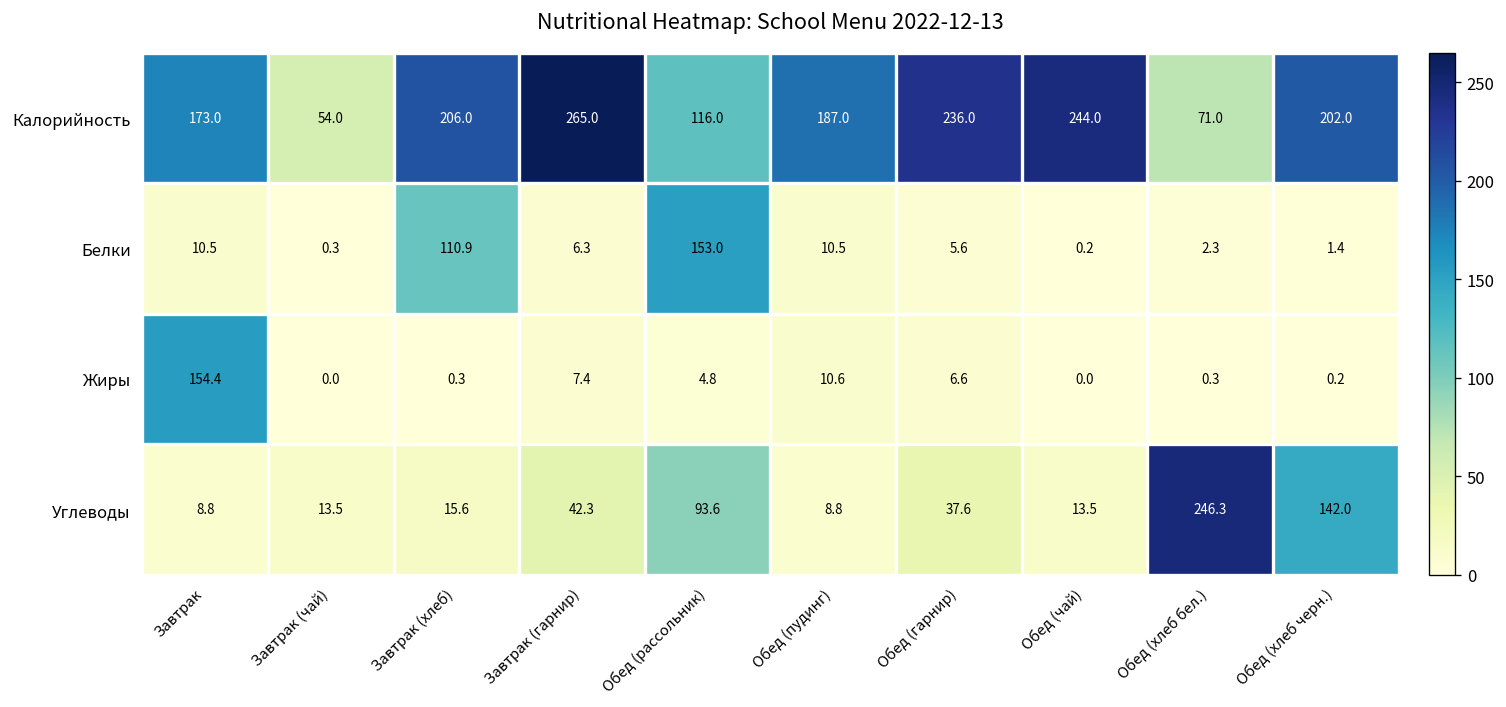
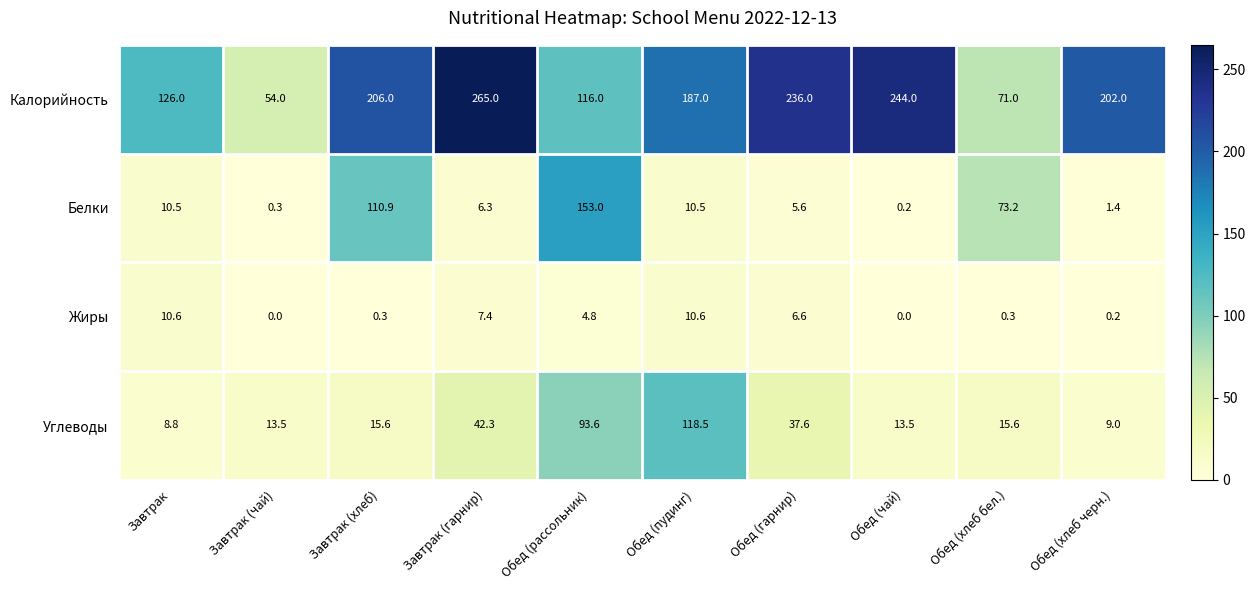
  {
    "Калорийность": {
-     "Завтрак": 173.0,
+     "Завтрак": 126.0,
      "Завтрак (чай)": 54.0,
      "Завтрак (хлеб)": 206.0,
      "Завтрак (гарнир)": 265.0,
      "Обед (рассольник)": 116.0,
      "Обед (пудинг)": 187.0,
      "Обед (гарнир)": 236.0,
      "Обед (чай)": 244.0,
      "Обед (хлеб бел.)": 71.0,
      "Обед (хлеб черн.)": 202.0
    },
    "Белки": {
      "Завтрак": 10.5,
      "Завтрак (чай)": 0.3,
      "Завтрак (хлеб)": 110.9,
      "Завтрак (гарнир)": 6.3,
      "Обед (рассольник)": 153.0,
      "Обед (пудинг)": 10.5,
      "Обед (гарнир)": 5.6,
      "Обед (чай)": 0.2,
-     "Обед (хлеб бел.)": 2.3,
+     "Обед (хлеб бел.)": 73.2,
      "Обед (хлеб черн.)": 1.4
    },
    "Жиры": {
-     "Завтрак": 154.4,
+     "Завтрак": 10.6,
      "Завтрак (чай)": 0.0,
      "Завтрак (хлеб)": 0.3,
      "Завтрак (гарнир)": 7.4,
      "Обед (рассольник)": 4.8,
      "Обед (пудинг)": 10.6,
      "Обед (гарнир)": 6.6,
      "Обед (чай)": 0.0,
      "Обед (хлеб бел.)": 0.3,
      "Обед (хлеб черн.)": 0.2
    },
    "Углеводы": {
      "Завтрак": 8.8,
      "Завтрак (чай)": 13.5,
      "Завтрак (хлеб)": 15.6,
      "Завтрак (гарнир)": 42.3,
      "Обед (рассольник)": 93.6,
-     "Обед (пудинг)": 8.8,
+     "Обед (пудинг)": 118.5,
      "Обед (гарнир)": 37.6,
      "Обед (чай)": 13.5,
-     "Обед (хлеб бел.)": 246.3,
-     "Обед (хлеб черн.)": 142.0
+     "Обед (хлеб бел.)": 15.6,
+     "Обед (хлеб черн.)": 9.0
    }
  }
